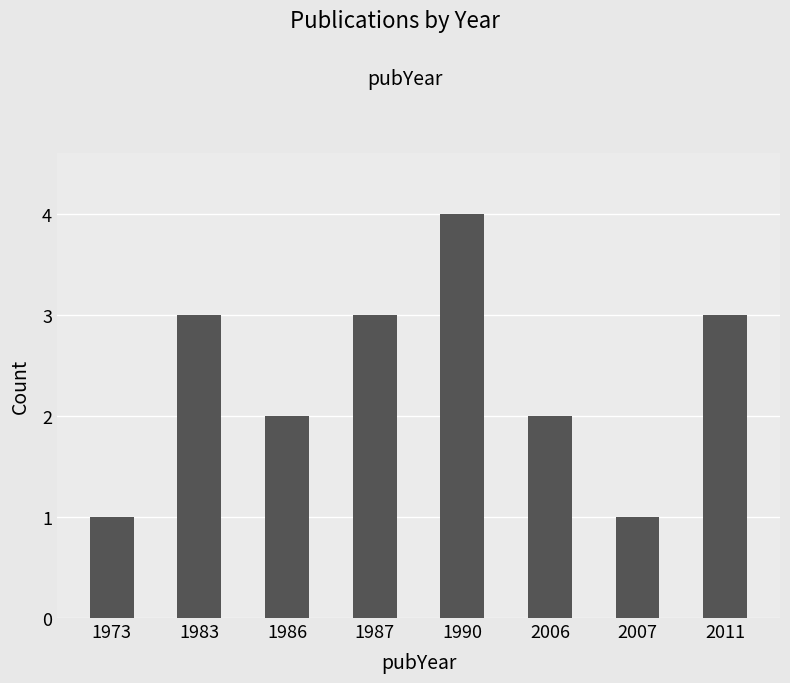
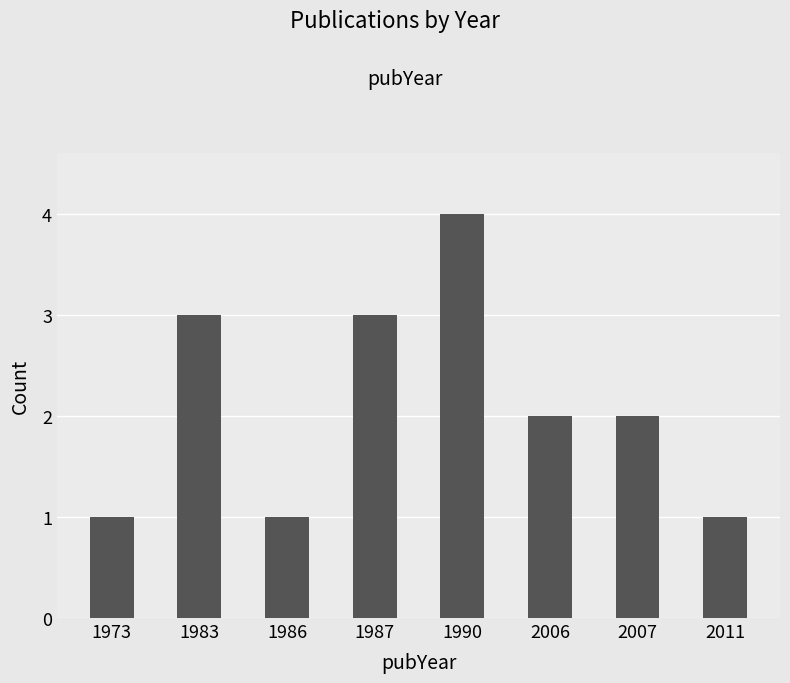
  {
    "1973": 1,
    "1983": 3,
-   "1986": 2,
+   "1986": 1,
    "1987": 3,
    "1990": 4,
    "2006": 2,
-   "2007": 1,
-   "2011": 3
+   "2007": 2,
+   "2011": 1
  }
